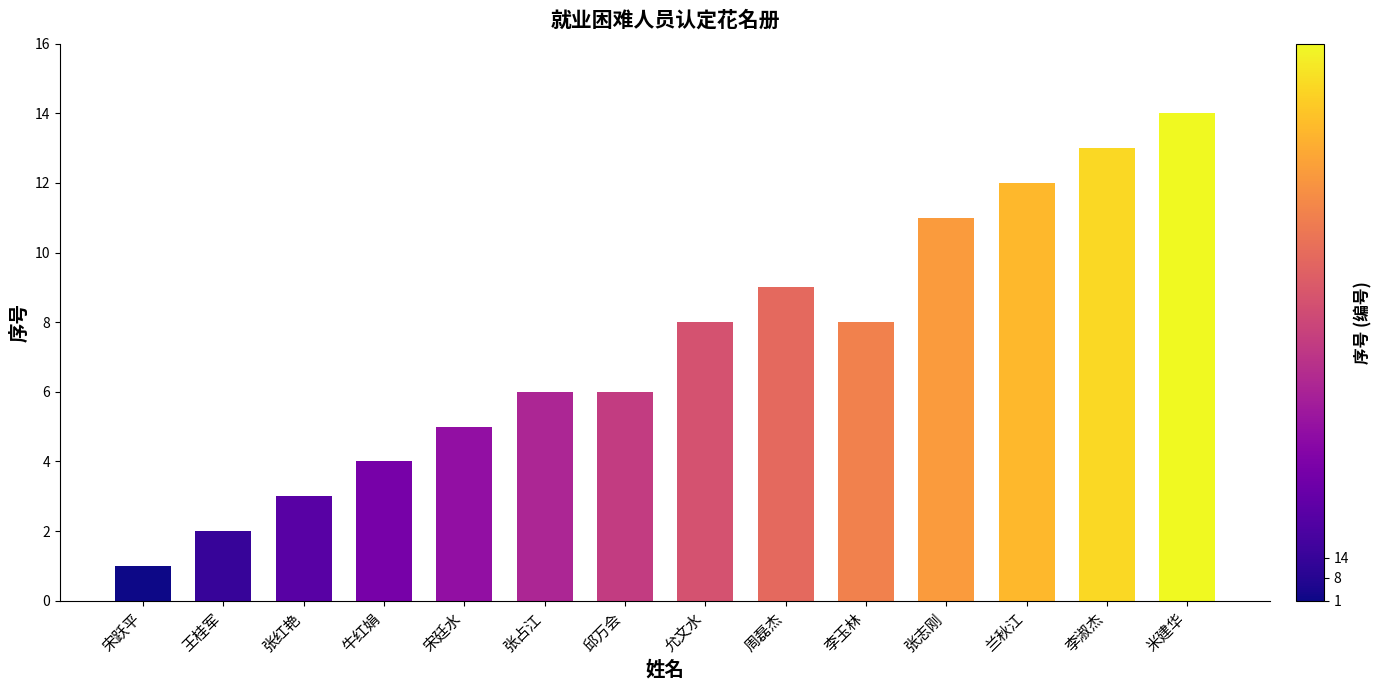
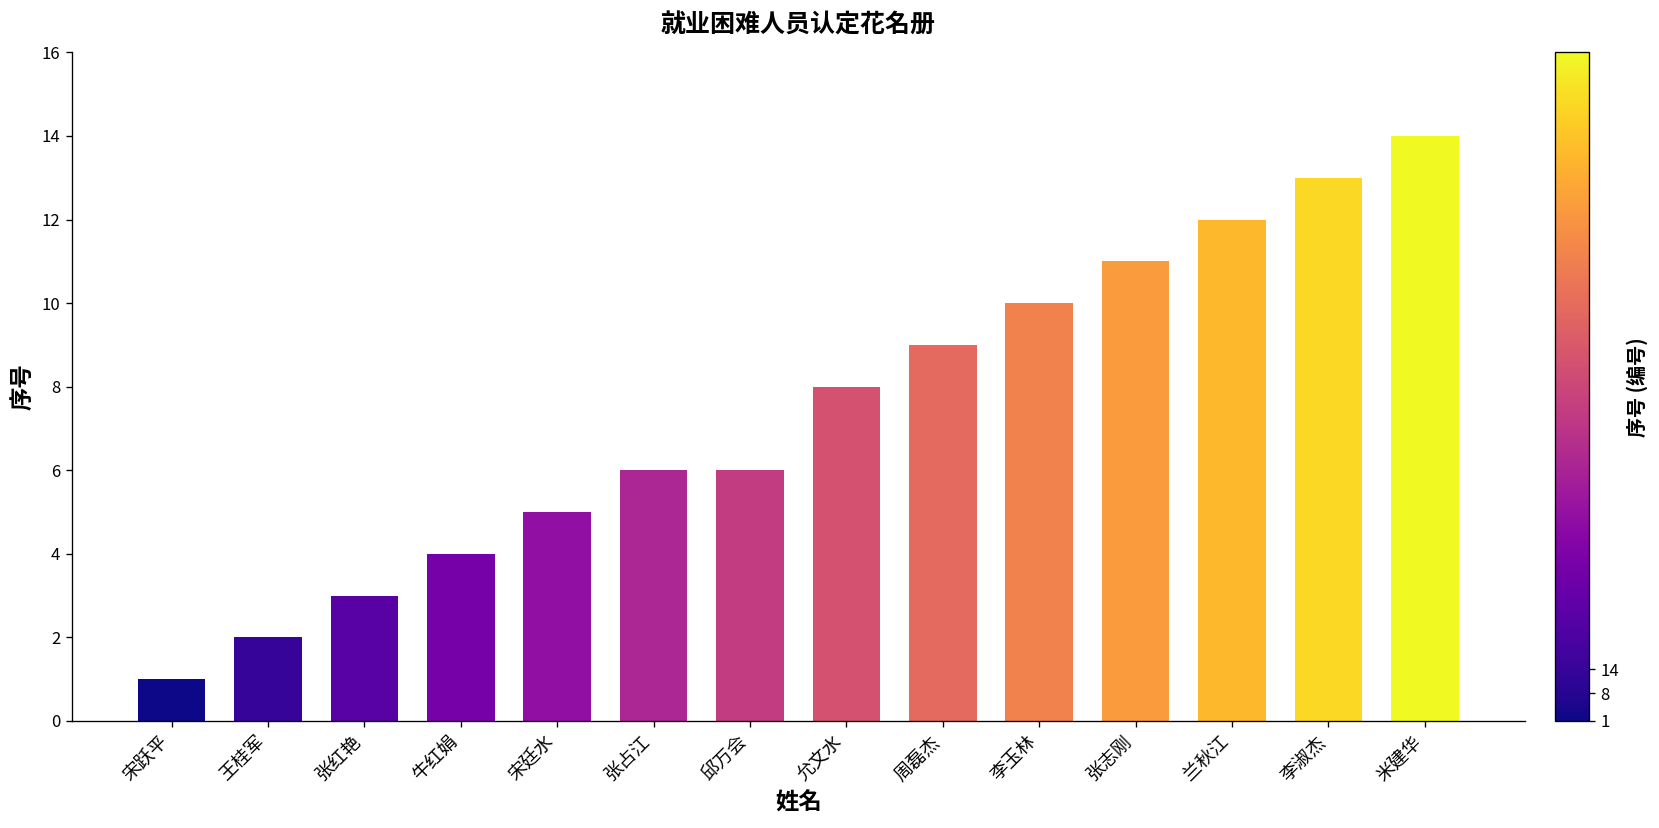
  {
    "宋跃平": 1,
    "王桂军": 2,
    "张红艳": 3,
    "牛红娟": 4,
    "宋廷水": 5,
    "张占江": 6,
    "邱万会": 6,
    "允文水": 8,
    "周磊杰": 9,
-   "李玉林": 8,
+   "李玉林": 10,
    "张志刚": 11,
    "兰秋江": 12,
    "李淑杰": 13,
    "米建华": 14
  }
